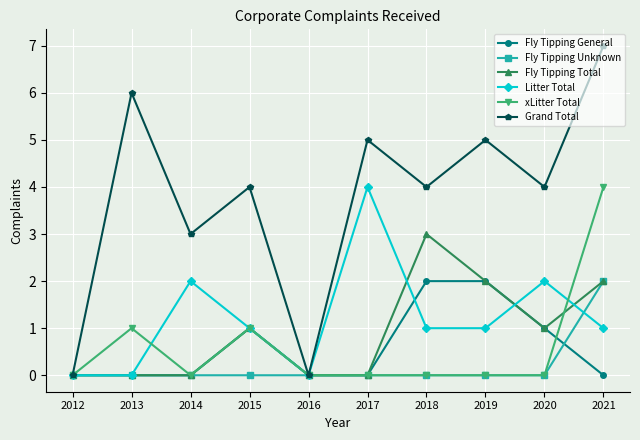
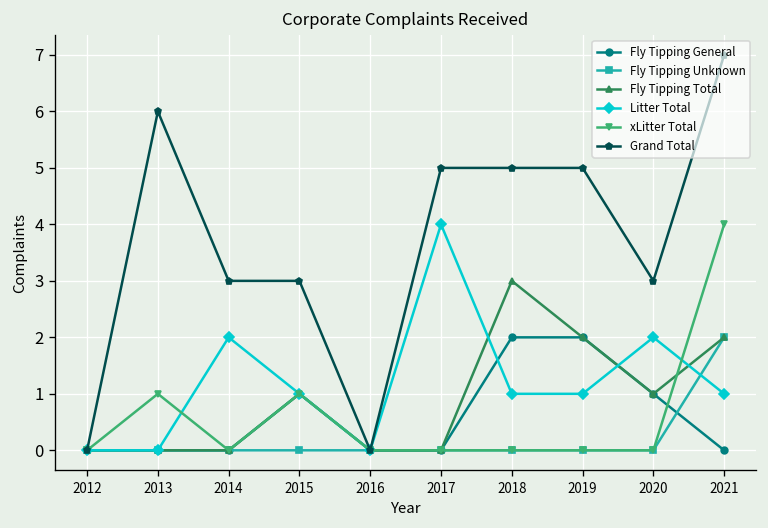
  {
    "Fly Tipping General": {
      "2018": 2,
      "2021": 0
    },
    "Grand Total": {
      "2013": 6,
      "2014": 3,
-     "2015": 4,
+     "2015": 3,
      "2017": 5,
-     "2018": 4,
+     "2018": 5,
      "2019": 5,
-     "2020": 4
+     "2020": 3
    }
  }
